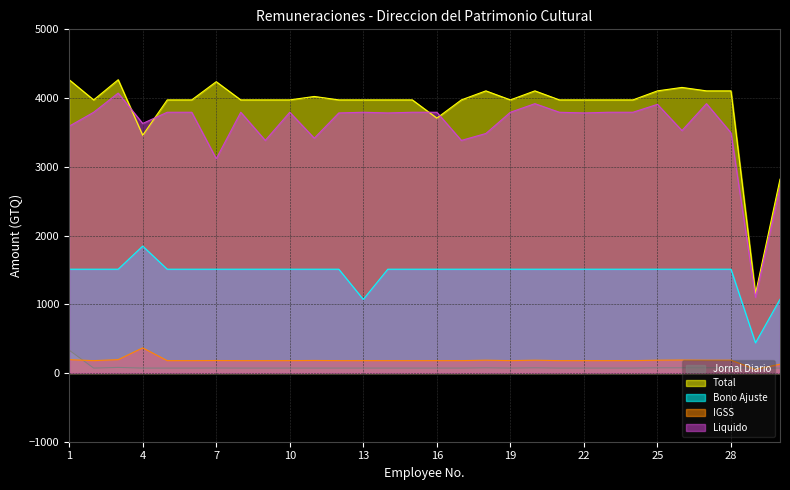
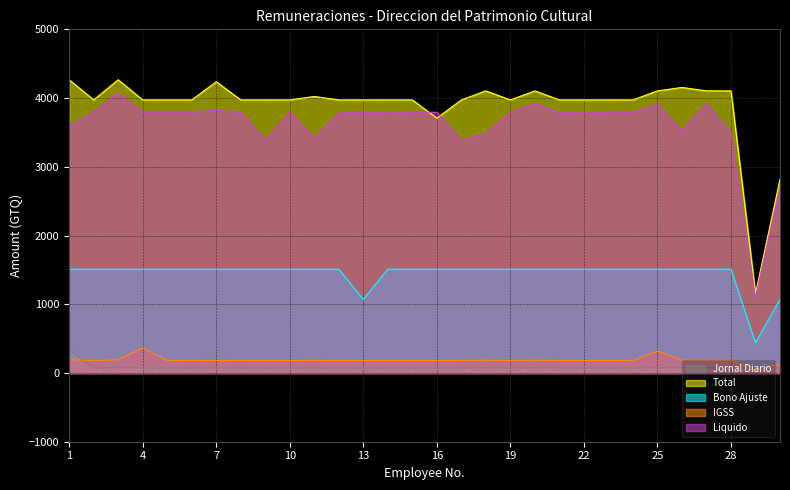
  {
    "Jornal Diario": {
      "1": 300,
      "4": 100,
      "7": 100,
      "10": 100,
      "13": 100,
      "16": 100,
      "19": 100,
      "22": 100,
      "25": 100
    },
    "Total": {
      "1": 4300,
-     "4": 3500,
+     "4": 4000,
      "7": 4200,
      "10": 4000,
      "13": 4000,
      "16": 3700,
      "19": 4000,
      "22": 4000,
      "25": 4100,
      "28": 4100
    },
    "Bono Ajuste": {
      "1": 1500,
-     "4": 1800,
+     "4": 1500,
      "7": 1500,
      "10": 1500,
      "13": 1100,
      "16": 1500,
      "19": 1500,
      "22": 1500,
      "25": 1500,
      "28": 1500
    },
    "IGSS": {
      "1": 200,
      "4": 400,
      "7": 200,
      "10": 200,
      "13": 200,
      "16": 200,
      "19": 200,
      "22": 200,
-     "25": 200
+     "25": 300
    },
    "Liquido": {
      "1": 3600,
-     "4": 3600,
-     "7": 3100,
+     "4": 3800,
+     "7": 3800,
      "10": 3800,
      "13": 3800,
      "16": 3800,
      "19": 3800,
      "22": 3800,
      "25": 3900,
      "28": 3500
    }
  }
